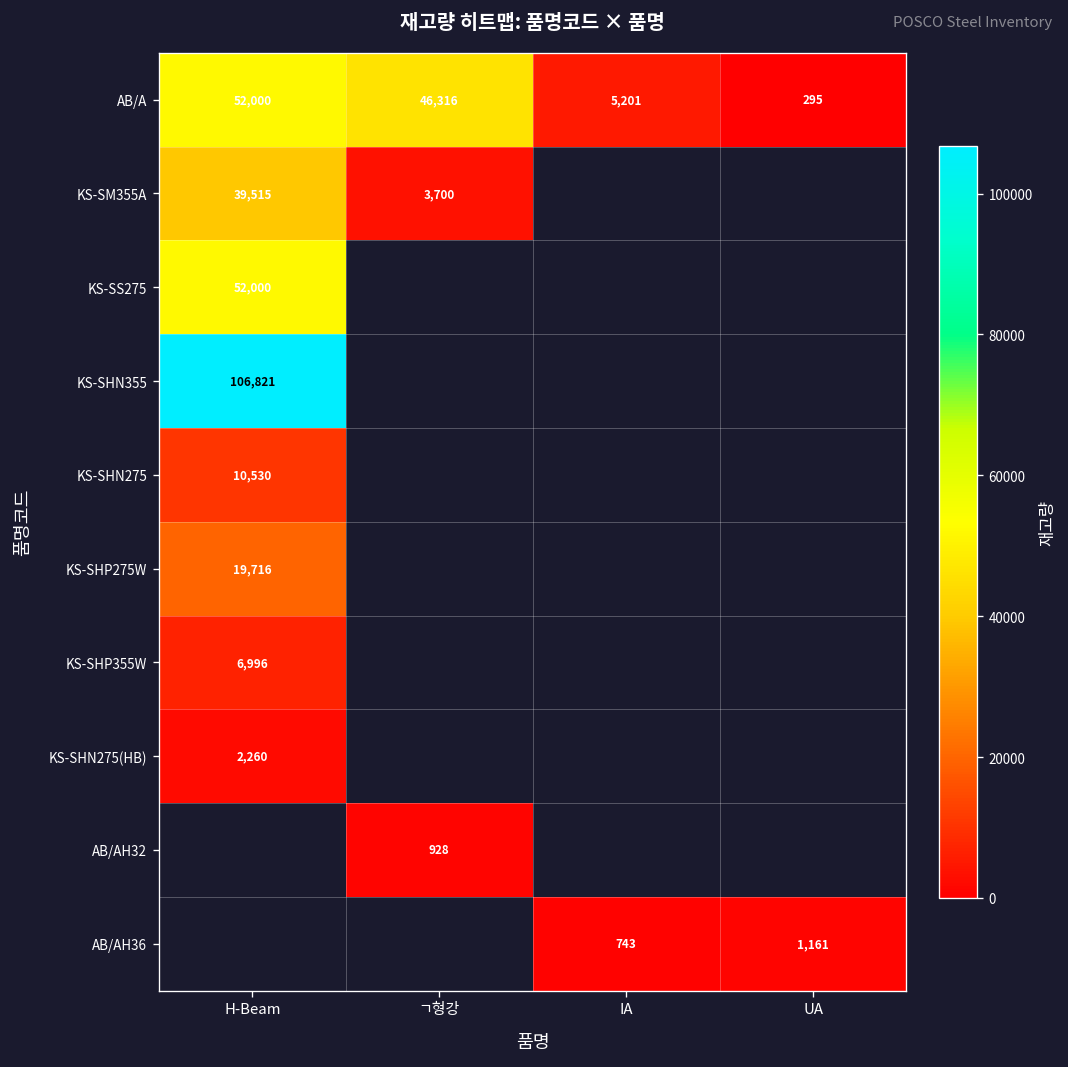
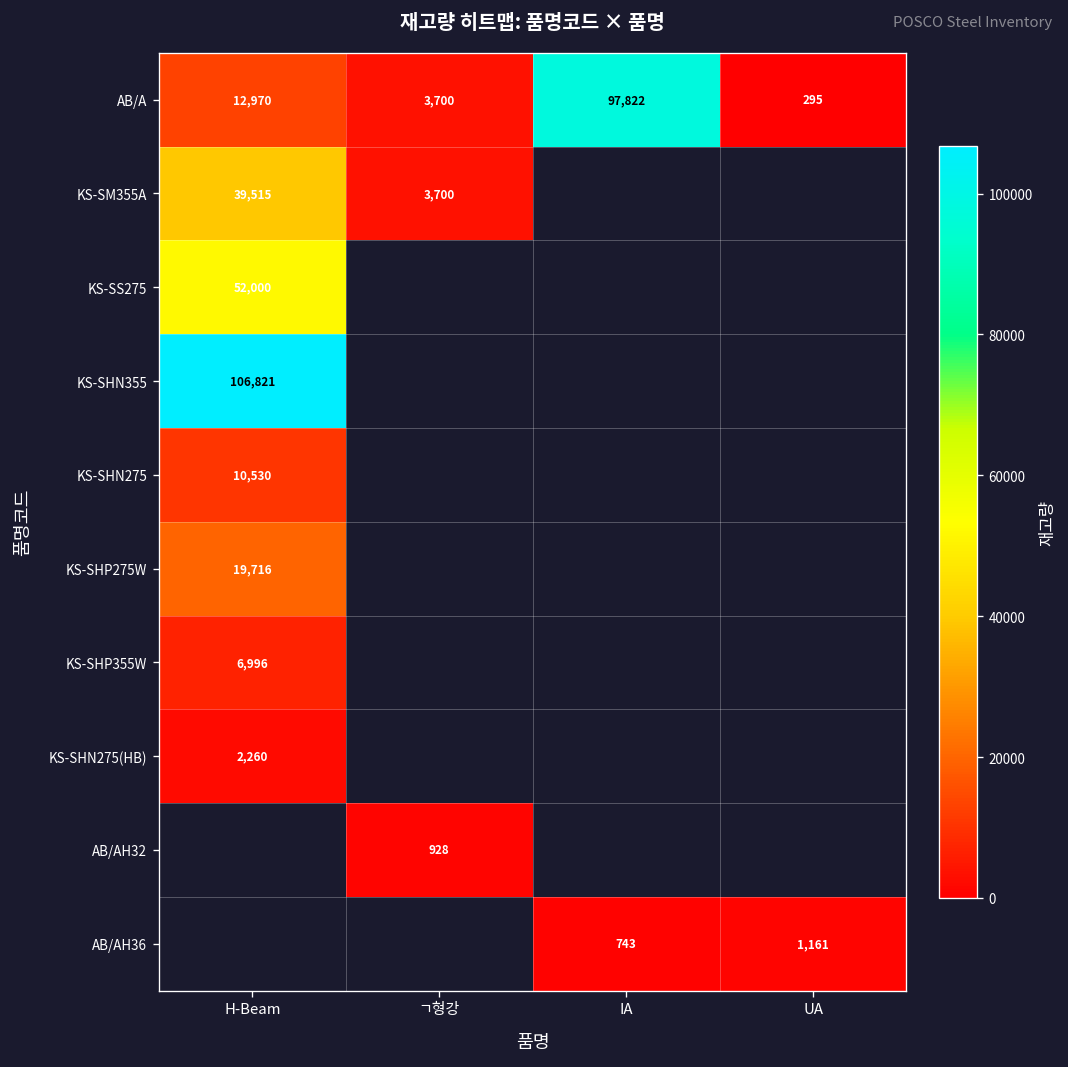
  {
    "AB/A": {
-     "H-Beam": "52,000",
-     "ㄱ형강": "46,316",
-     "IA": "5,201",
+     "H-Beam": "12,970",
+     "ㄱ형강": "3,700",
+     "IA": "97,822",
      "UA": "295"
    },
    "KS-SM355A": {
      "H-Beam": "39,515",
      "ㄱ형강": "3,700"
    },
    "KS-SS275": {
      "H-Beam": "52,000"
    },
    "KS-SHN355": {
      "H-Beam": "106,821"
    },
    "KS-SHN275": {
      "H-Beam": "10,530"
    },
    "KS-SHP275W": {
      "H-Beam": "19,716"
    },
    "KS-SHP355W": {
      "H-Beam": "6,996"
    },
    "KS-SHN275(HB)": {
      "H-Beam": "2,260"
    },
    "AB/AH32": {
      "ㄱ형강": "928"
    },
    "AB/AH36": {
      "IA": "743",
      "UA": "1,161"
    }
  }
